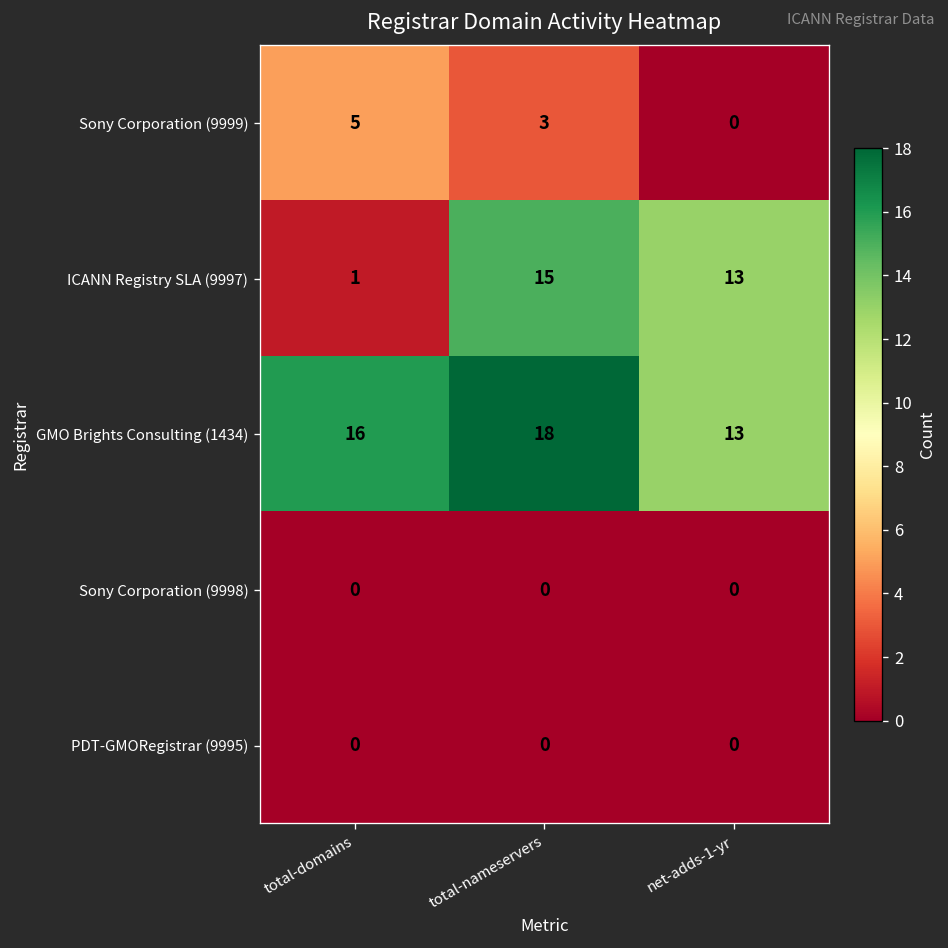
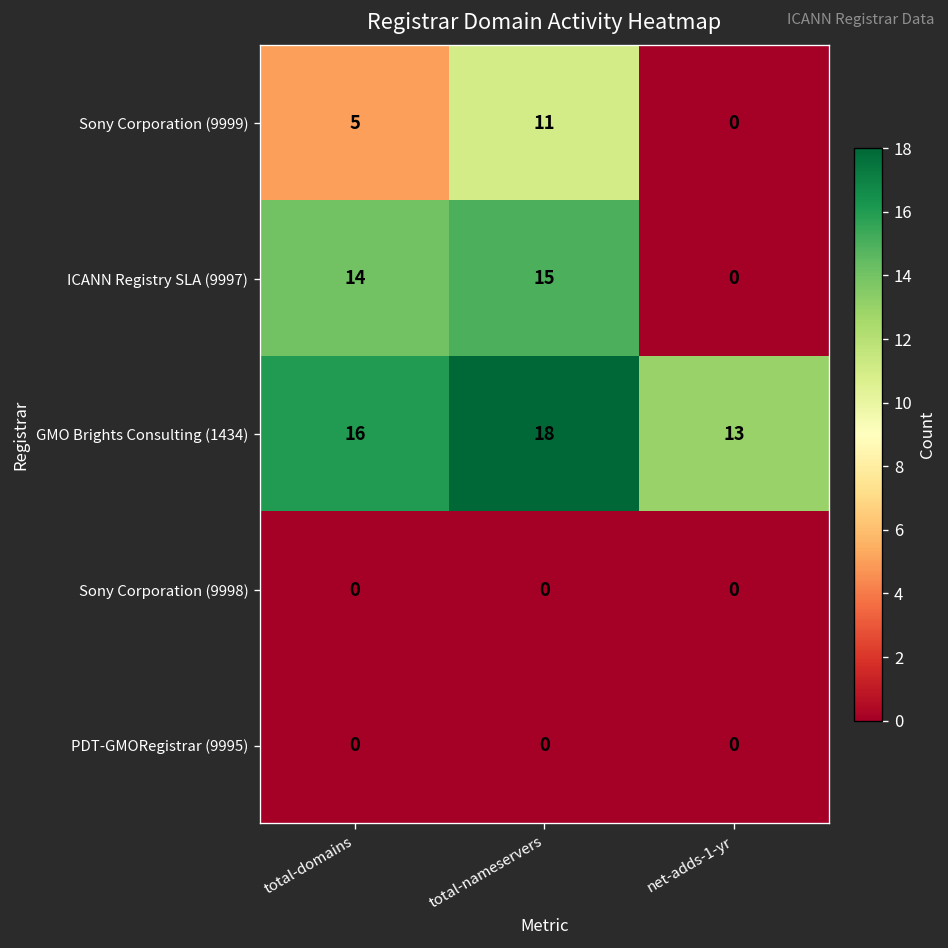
  {
    "Sony Corporation (9999)": {
      "total-domains": 5,
-     "total-nameservers": 3,
+     "total-nameservers": 11,
      "net-adds-1-yr": 0
    },
    "ICANN Registry SLA (9997)": {
-     "total-domains": 1,
+     "total-domains": 14,
      "total-nameservers": 15,
-     "net-adds-1-yr": 13
+     "net-adds-1-yr": 0
    },
    "GMO Brights Consulting (1434)": {
      "total-domains": 16,
      "total-nameservers": 18,
      "net-adds-1-yr": 13
    },
    "Sony Corporation (9998)": {
      "total-domains": 0,
      "total-nameservers": 0,
      "net-adds-1-yr": 0
    },
    "PDT-GMORegistrar (9995)": {
      "total-domains": 0,
      "total-nameservers": 0,
      "net-adds-1-yr": 0
    }
  }
